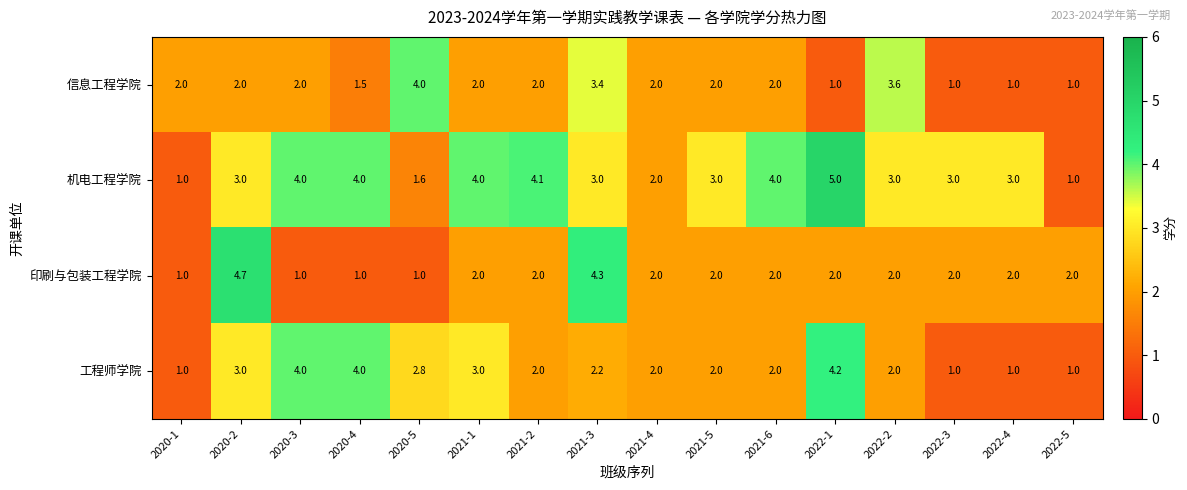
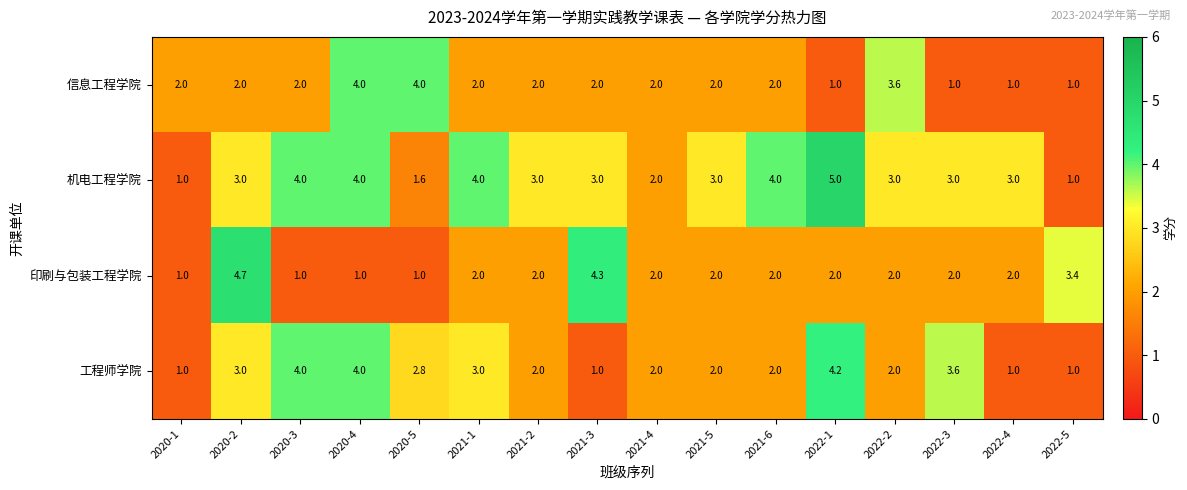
  {
    "信息工程学院": {
      "2020-1": 2.0,
      "2020-2": 2.0,
      "2020-3": 2.0,
-     "2020-4": 1.5,
+     "2020-4": 4.0,
      "2020-5": 4.0,
      "2021-1": 2.0,
      "2021-2": 2.0,
-     "2021-3": 3.4,
+     "2021-3": 2.0,
      "2021-4": 2.0,
      "2021-5": 2.0,
      "2021-6": 2.0,
      "2022-1": 1.0,
      "2022-2": 3.6,
      "2022-3": 1.0,
      "2022-4": 1.0,
      "2022-5": 1.0
    },
    "机电工程学院": {
      "2020-1": 1.0,
      "2020-2": 3.0,
      "2020-3": 4.0,
      "2020-4": 4.0,
      "2020-5": 1.6,
      "2021-1": 4.0,
-     "2021-2": 4.1,
+     "2021-2": 3.0,
      "2021-3": 3.0,
      "2021-4": 2.0,
      "2021-5": 3.0,
      "2021-6": 4.0,
      "2022-1": 5.0,
      "2022-2": 3.0,
      "2022-3": 3.0,
      "2022-4": 3.0,
      "2022-5": 1.0
    },
    "印刷与包装工程学院": {
      "2020-1": 1.0,
      "2020-2": 4.7,
      "2020-3": 1.0,
      "2020-4": 1.0,
      "2020-5": 1.0,
      "2021-1": 2.0,
      "2021-2": 2.0,
      "2021-3": 4.3,
      "2021-4": 2.0,
      "2021-5": 2.0,
      "2021-6": 2.0,
      "2022-1": 2.0,
      "2022-2": 2.0,
      "2022-3": 2.0,
      "2022-4": 2.0,
-     "2022-5": 2.0
+     "2022-5": 3.4
    },
    "工程师学院": {
      "2020-1": 1.0,
      "2020-2": 3.0,
      "2020-3": 4.0,
      "2020-4": 4.0,
      "2020-5": 2.8,
      "2021-1": 3.0,
      "2021-2": 2.0,
-     "2021-3": 2.2,
+     "2021-3": 1.0,
      "2021-4": 2.0,
      "2021-5": 2.0,
      "2021-6": 2.0,
      "2022-1": 4.2,
      "2022-2": 2.0,
-     "2022-3": 1.0,
+     "2022-3": 3.6,
      "2022-4": 1.0,
      "2022-5": 1.0
    }
  }
